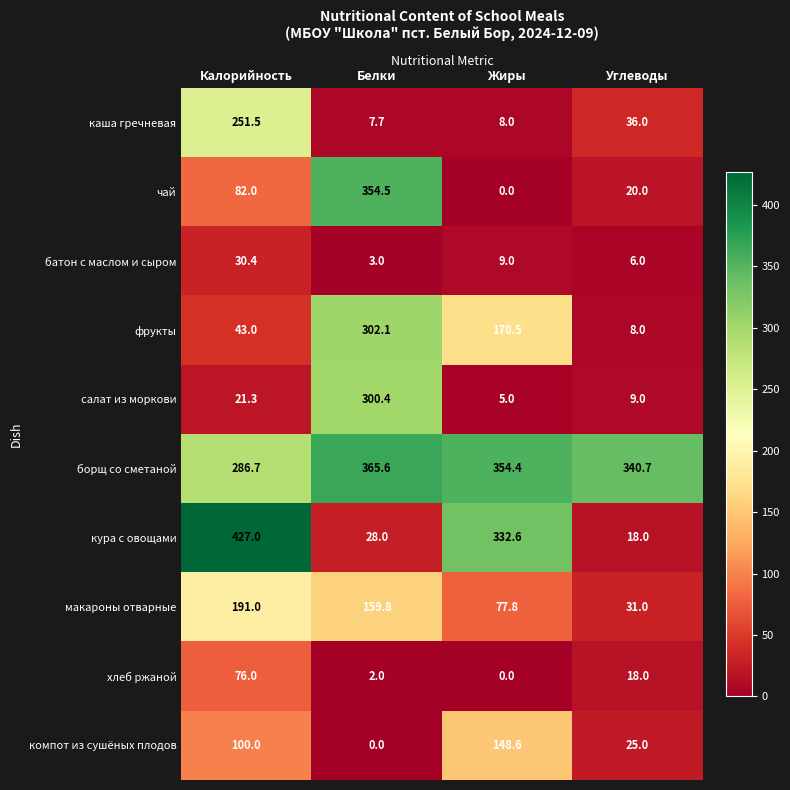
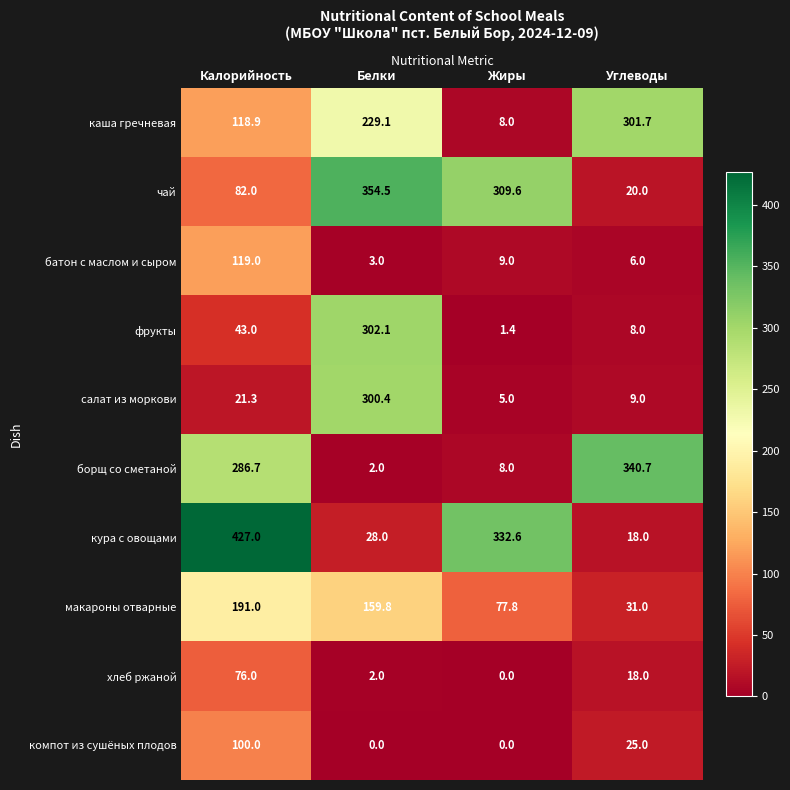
  {
    "каша гречневая": {
-     "Калорийность": 251.5,
-     "Белки": 7.7,
+     "Калорийность": 118.9,
+     "Белки": 229.1,
      "Жиры": 8.0,
-     "Углеводы": 36.0
+     "Углеводы": 301.7
    },
    "чай": {
      "Калорийность": 82.0,
      "Белки": 354.5,
-     "Жиры": 0.0,
+     "Жиры": 309.6,
      "Углеводы": 20.0
    },
    "батон с маслом и сыром": {
-     "Калорийность": 30.4,
+     "Калорийность": 119.0,
      "Белки": 3.0,
      "Жиры": 9.0,
      "Углеводы": 6.0
    },
    "фрукты": {
      "Калорийность": 43.0,
      "Белки": 302.1,
-     "Жиры": 170.5,
+     "Жиры": 1.4,
      "Углеводы": 8.0
    },
    "салат из моркови": {
      "Калорийность": 21.3,
      "Белки": 300.4,
      "Жиры": 5.0,
      "Углеводы": 9.0
    },
    "борщ со сметаной": {
      "Калорийность": 286.7,
-     "Белки": 365.6,
-     "Жиры": 354.4,
+     "Белки": 2.0,
+     "Жиры": 8.0,
      "Углеводы": 340.7
    },
    "кура с овощами": {
      "Калорийность": 427.0,
      "Белки": 28.0,
      "Жиры": 332.6,
      "Углеводы": 18.0
    },
    "макароны отварные": {
      "Калорийность": 191.0,
      "Белки": 159.8,
      "Жиры": 77.8,
      "Углеводы": 31.0
    },
    "хлеб ржаной": {
      "Калорийность": 76.0,
      "Белки": 2.0,
      "Жиры": 0.0,
      "Углеводы": 18.0
    },
    "компот из сушёных плодов": {
      "Калорийность": 100.0,
      "Белки": 0.0,
-     "Жиры": 148.6,
+     "Жиры": 0.0,
      "Углеводы": 25.0
    }
  }
